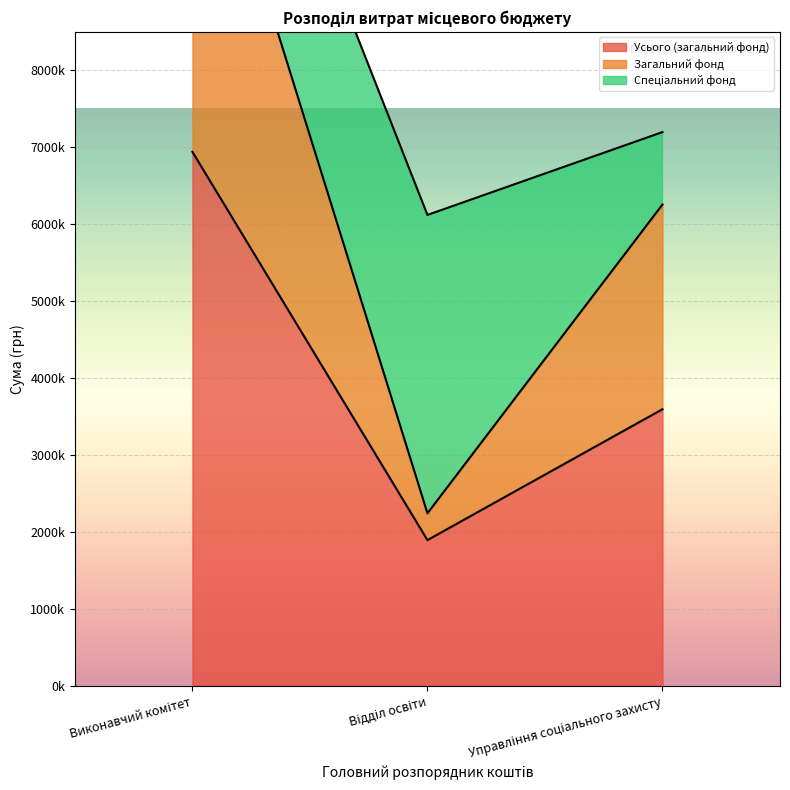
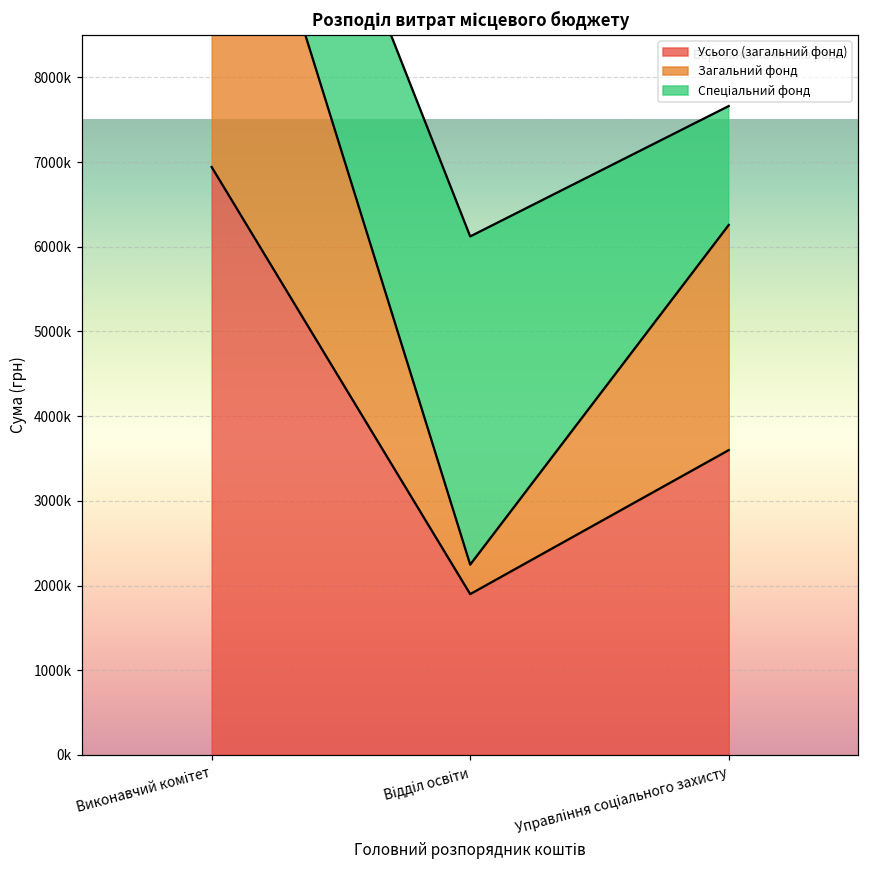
  {
    "Спеціальний фонд": {
      "Відділ освіти": 3900000,
-     "Управління соціального захисту": 900000
+     "Управління соціального захисту": 1400000
    }
  }
